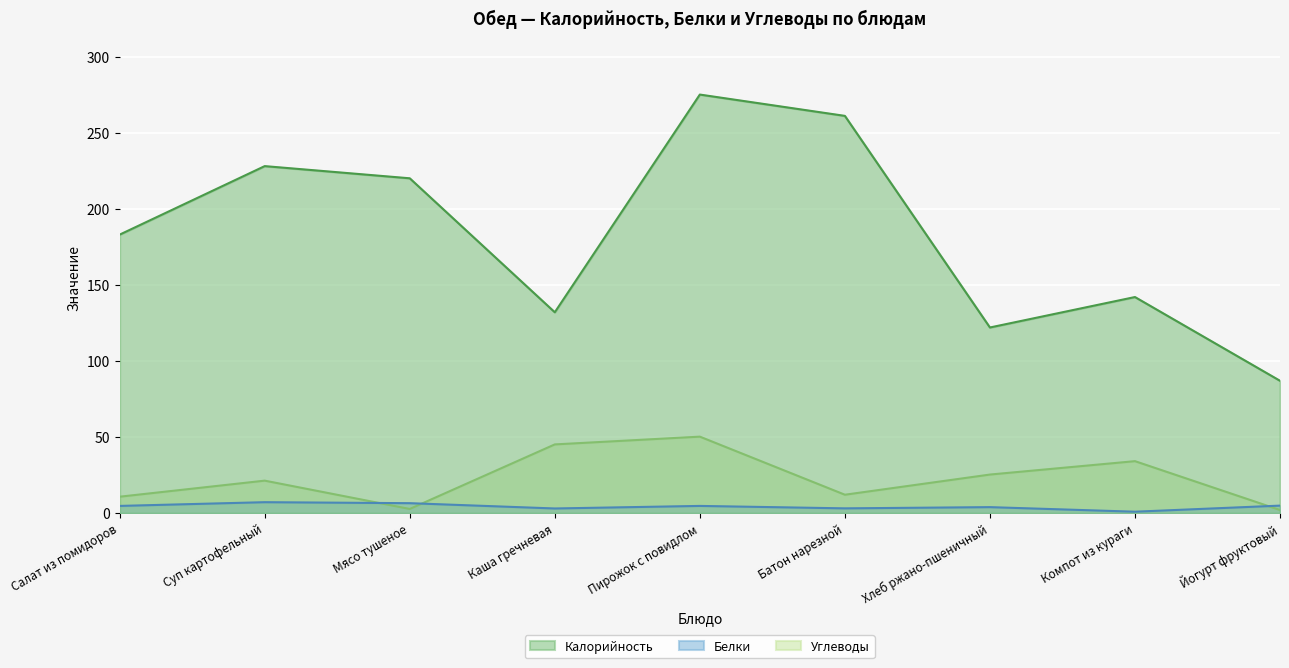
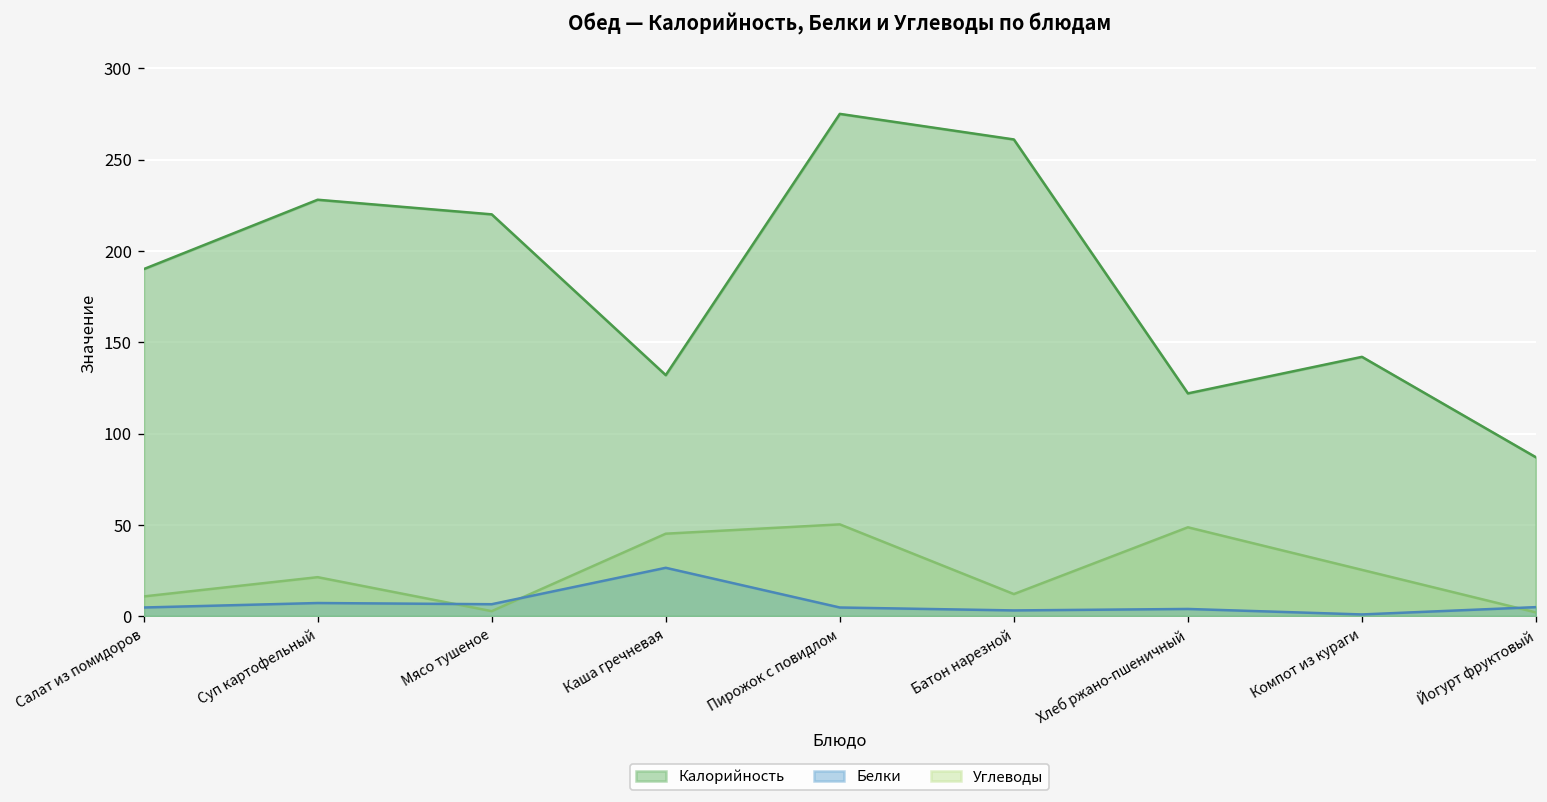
  {
    "Калорийность": {
-     "Салат из помидоров": 183,
+     "Салат из помидоров": 190,
      "Суп картофельный": 228,
      "Мясо тушеное": 220,
      "Каша гречневая": 132,
      "Пирожок с повидлом": 275,
      "Батон нарезной": 261,
      "Хлеб ржано-пшеничный": 122,
      "Компот из кураги": 142,
      "Йогурт фруктовый": 87
    },
    "Белки": {
      "Салат из помидоров": 5,
      "Суп картофельный": 7,
      "Мясо тушеное": 7,
-     "Каша гречневая": 3,
+     "Каша гречневая": 27,
      "Пирожок с повидлом": 5,
      "Батон нарезной": 3,
      "Хлеб ржано-пшеничный": 4,
      "Компот из кураги": 1,
      "Йогурт фруктовый": 5
    },
    "Углеводы": {
      "Салат из помидоров": 11,
      "Суп картофельный": 21,
      "Мясо тушеное": 3,
      "Каша гречневая": 45,
      "Пирожок с повидлом": 50,
      "Батон нарезной": 12,
-     "Хлеб ржано-пшеничный": 25,
-     "Компот из кураги": 34,
+     "Хлеб ржано-пшеничный": 49,
+     "Компот из кураги": 25,
      "Йогурт фруктовый": 2
    }
  }
